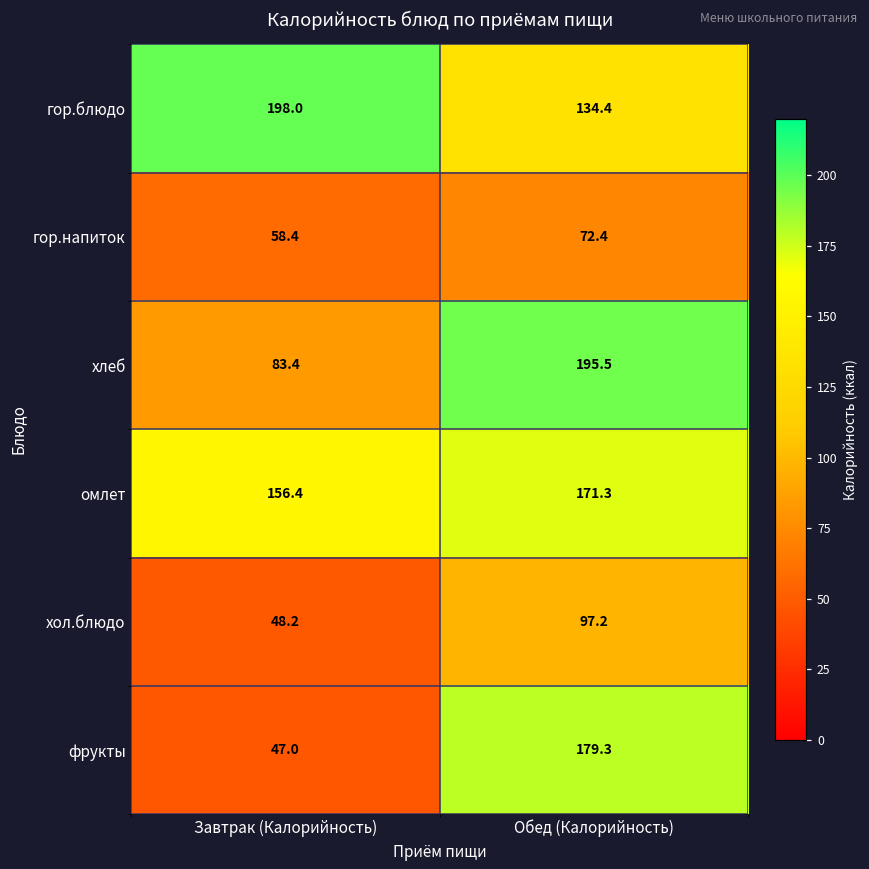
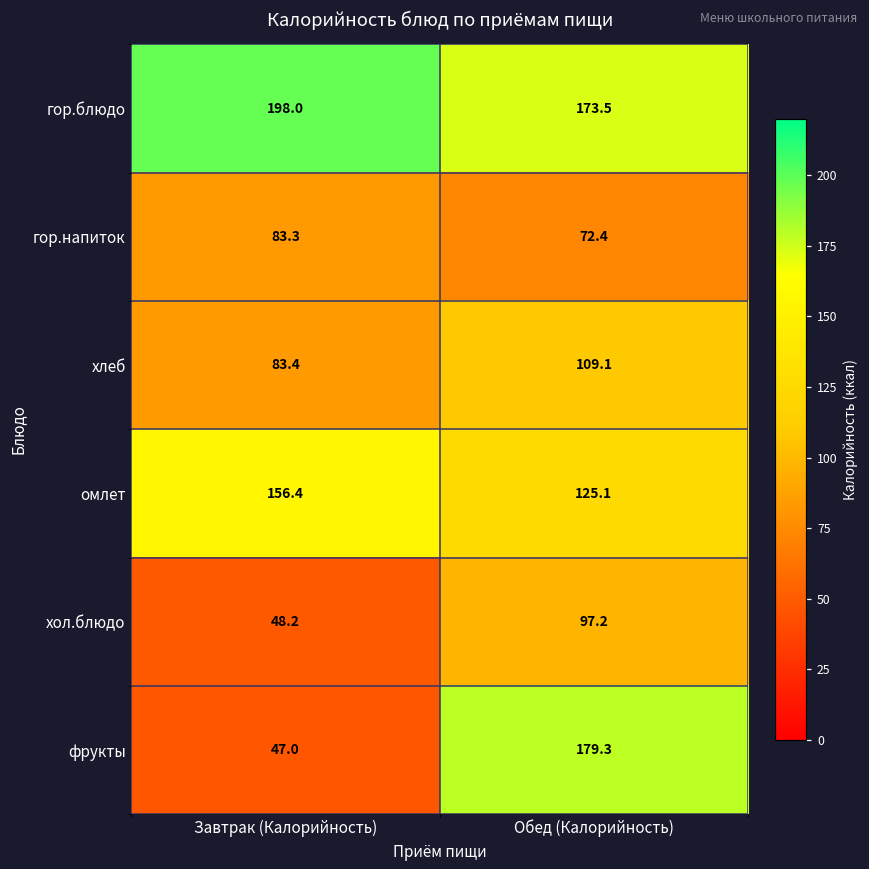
  {
    "гор.блюдо": {
      "Завтрак (Калорийность)": 198.0,
-     "Обед (Калорийность)": 134.4
+     "Обед (Калорийность)": 173.5
    },
    "гор.напиток": {
-     "Завтрак (Калорийность)": 58.4,
+     "Завтрак (Калорийность)": 83.3,
      "Обед (Калорийность)": 72.4
    },
    "хлеб": {
      "Завтрак (Калорийность)": 83.4,
-     "Обед (Калорийность)": 195.5
+     "Обед (Калорийность)": 109.1
    },
    "омлет": {
      "Завтрак (Калорийность)": 156.4,
-     "Обед (Калорийность)": 171.3
+     "Обед (Калорийность)": 125.1
    },
    "хол.блюдо": {
      "Завтрак (Калорийность)": 48.2,
      "Обед (Калорийность)": 97.2
    },
    "фрукты": {
      "Завтрак (Калорийность)": 47.0,
      "Обед (Калорийность)": 179.3
    }
  }
